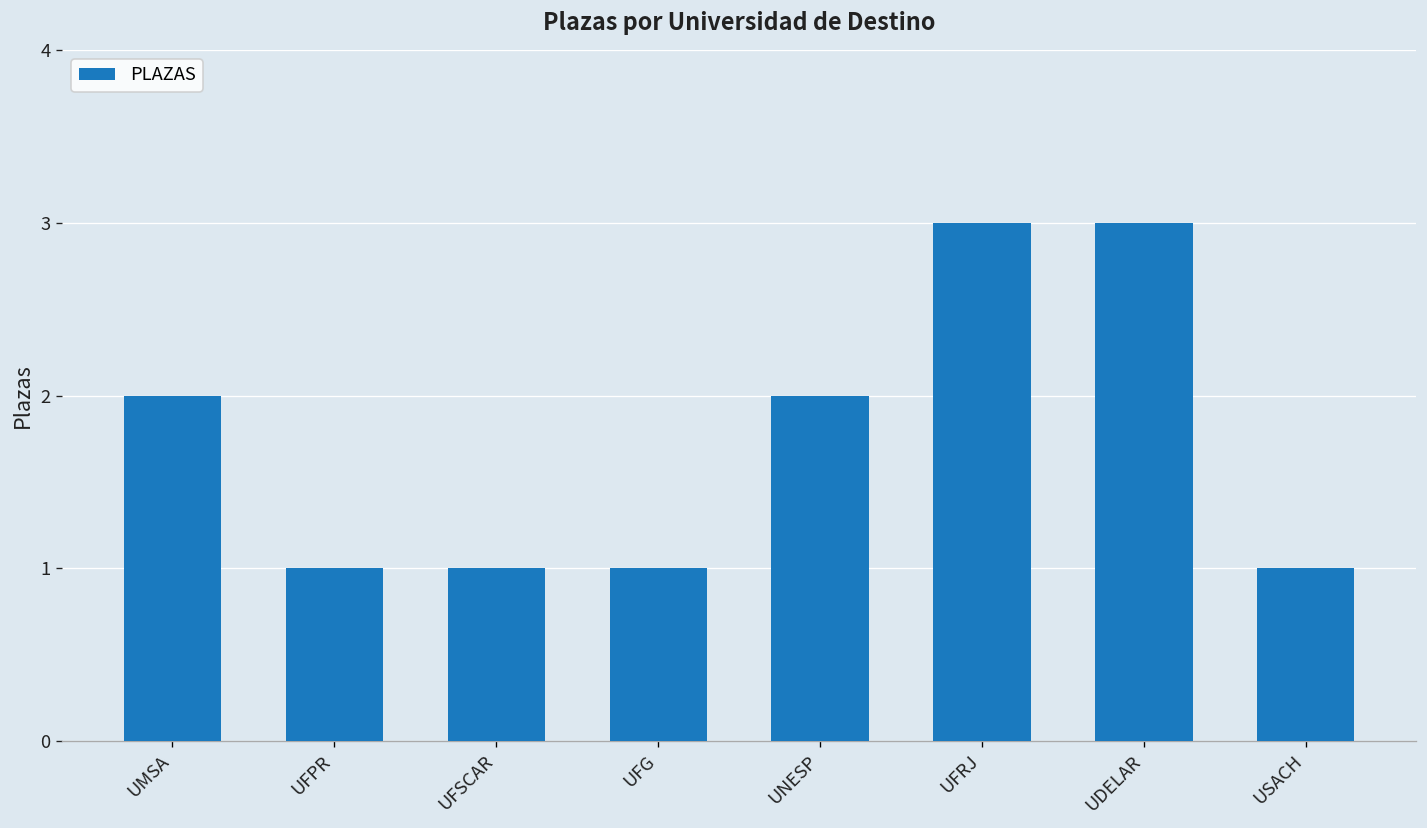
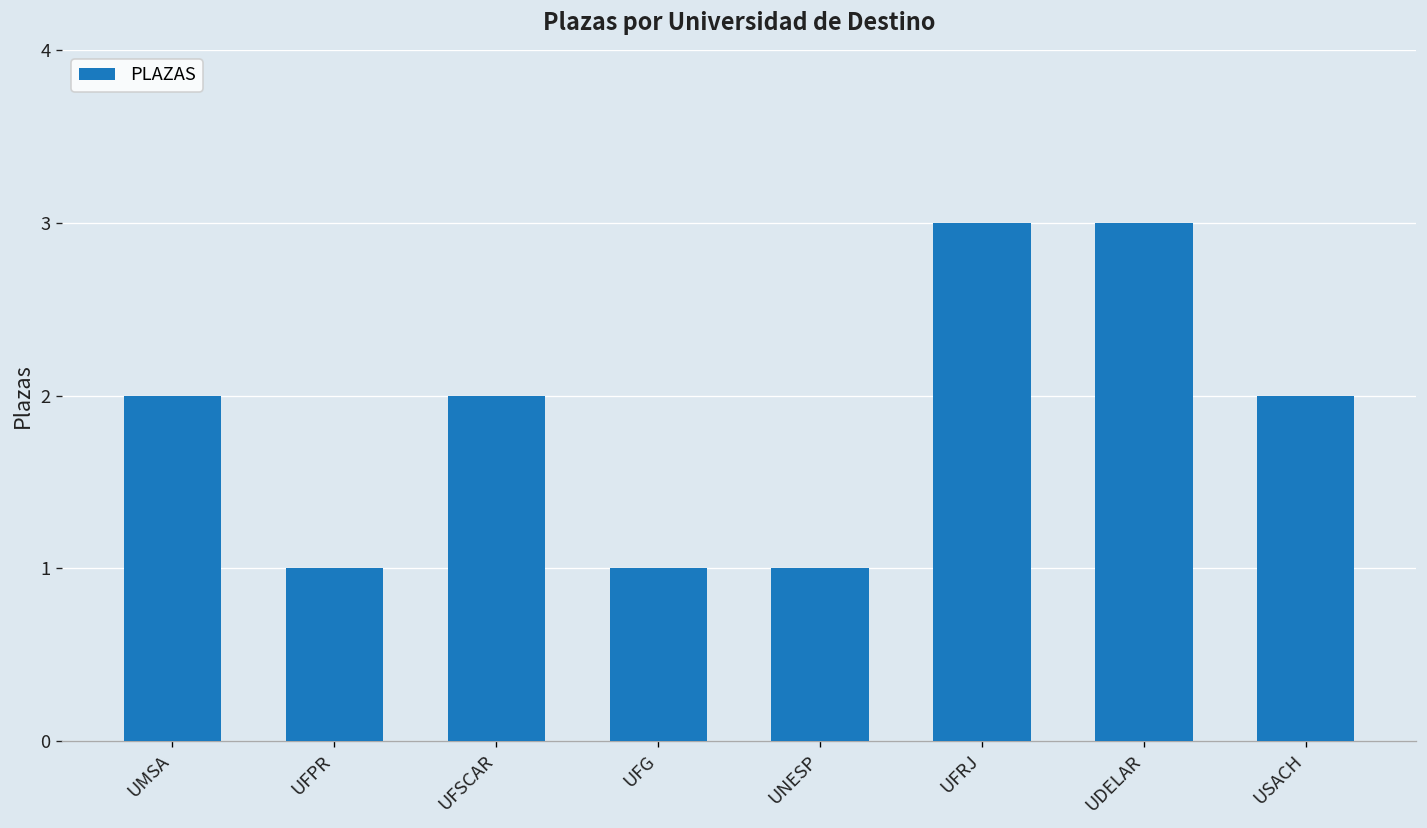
  {
    "UMSA": 2,
    "UFPR": 1,
-   "UFSCAR": 1,
+   "UFSCAR": 2,
    "UFG": 1,
-   "UNESP": 2,
+   "UNESP": 1,
    "UFRJ": 3,
    "UDELAR": 3,
-   "USACH": 1
+   "USACH": 2
  }
